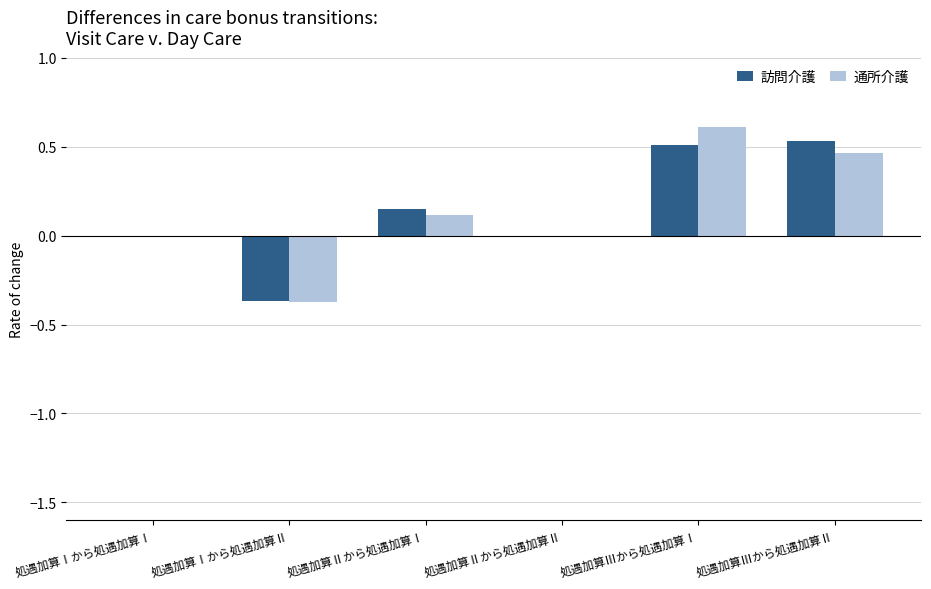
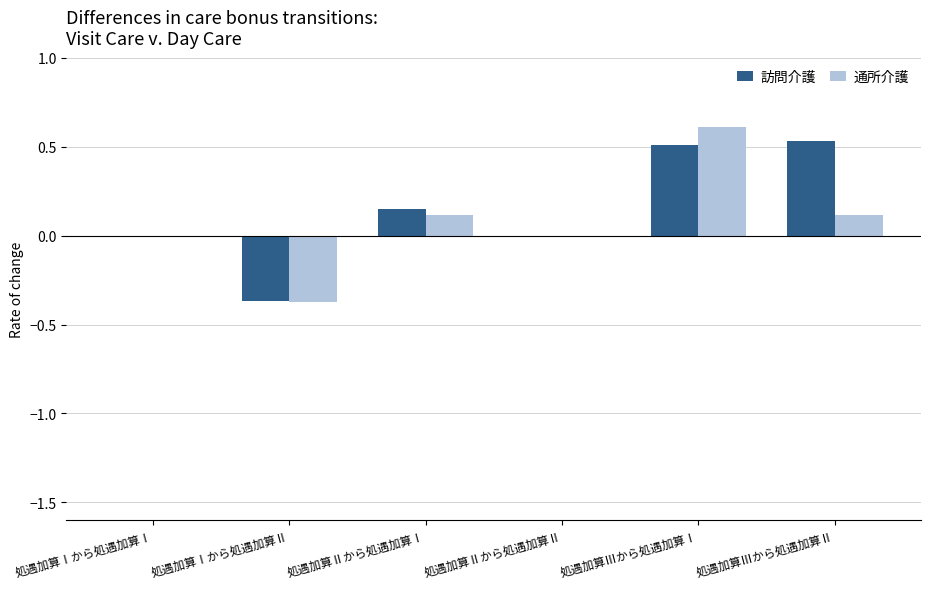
  {
    "訪問介護": {
      "処遇加算Ⅰから処遇加算Ⅰ": 0.00,
      "処遇加算Ⅰから処遇加算Ⅱ": -0.37,
      "処遇加算Ⅱから処遇加算Ⅰ": 0.15,
      "処遇加算Ⅱから処遇加算Ⅱ": 0.00,
      "処遇加算Ⅲから処遇加算Ⅰ": 0.51,
      "処遇加算Ⅲから処遇加算Ⅱ": 0.53
    },
    "通所介護": {
      "処遇加算Ⅰから処遇加算Ⅰ": 0.00,
      "処遇加算Ⅰから処遇加算Ⅱ": -0.37,
      "処遇加算Ⅱから処遇加算Ⅰ": 0.11,
      "処遇加算Ⅱから処遇加算Ⅱ": 0.00,
      "処遇加算Ⅲから処遇加算Ⅰ": 0.61,
-     "処遇加算Ⅲから処遇加算Ⅱ": 0.47
+     "処遇加算Ⅲから処遇加算Ⅱ": 0.12
    }
  }
